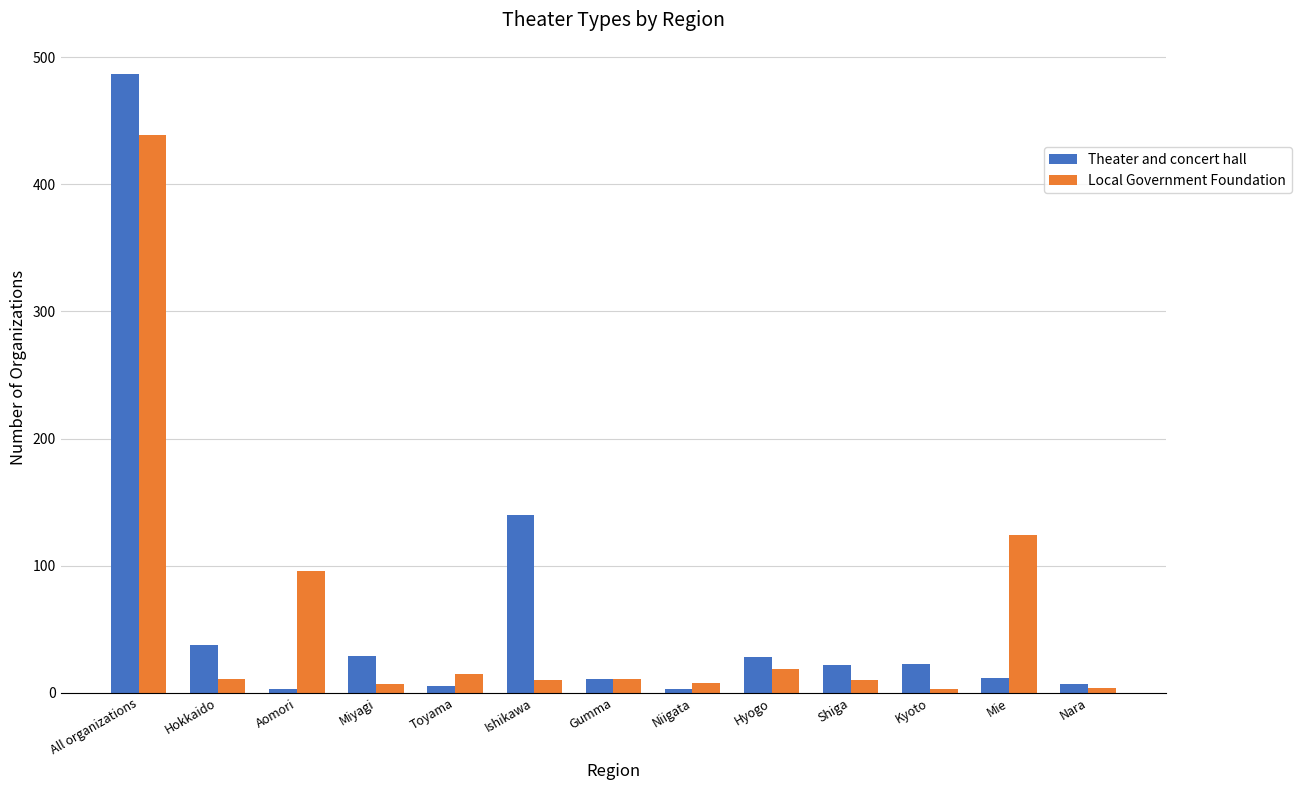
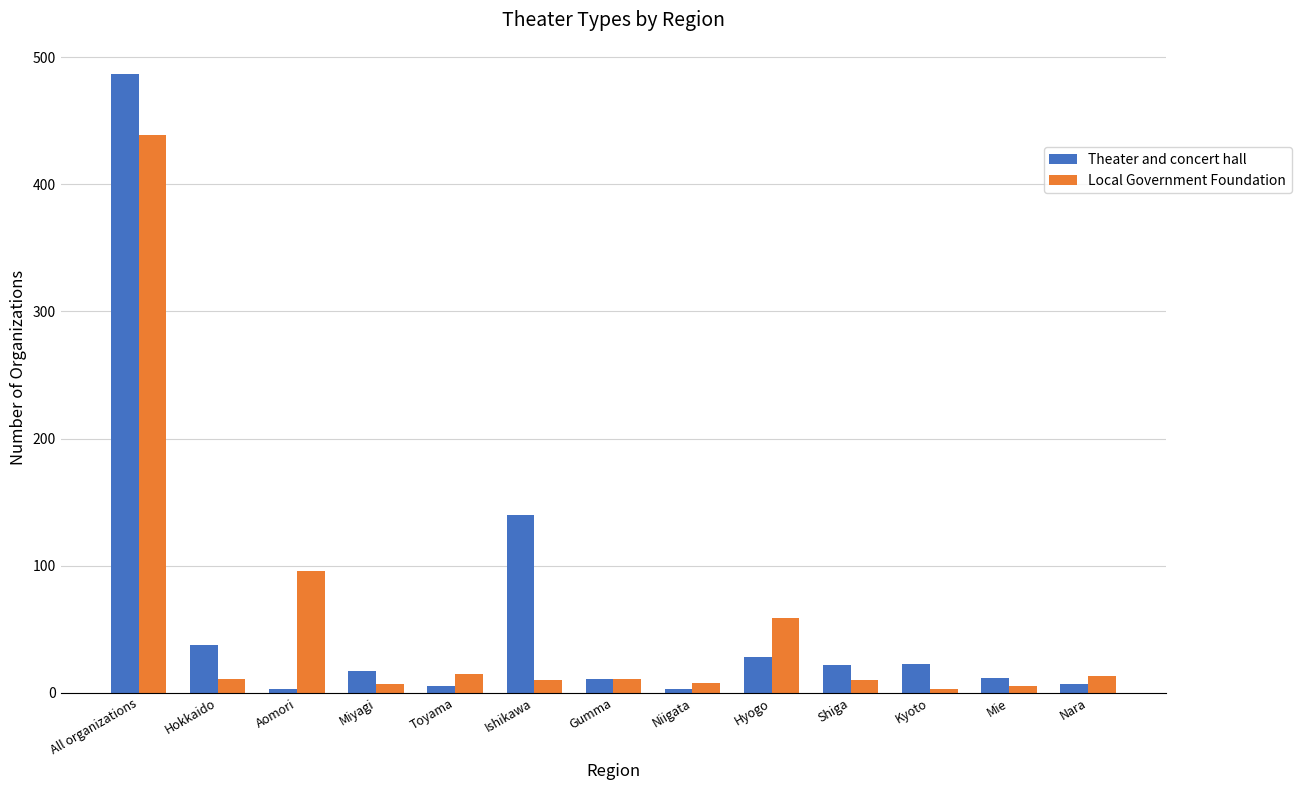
  {
    "Theater and concert hall": {
      "All organizations": 487,
      "Hokkaido": 38,
      "Aomori": 3,
-     "Miyagi": 29,
+     "Miyagi": 17,
      "Toyama": 5,
      "Ishikawa": 140,
      "Gumma": 11,
      "Niigata": 3,
      "Hyogo": 28,
      "Shiga": 22,
      "Kyoto": 23,
      "Mie": 12,
      "Nara": 7
    },
    "Local Government Foundation": {
      "All organizations": 439,
      "Hokkaido": 11,
      "Aomori": 96,
      "Miyagi": 7,
      "Toyama": 15,
      "Ishikawa": 10,
      "Gumma": 11,
      "Niigata": 8,
-     "Hyogo": 19,
+     "Hyogo": 59,
      "Shiga": 10,
      "Kyoto": 3,
-     "Mie": 124,
-     "Nara": 4
+     "Mie": 5,
+     "Nara": 13
    }
  }
